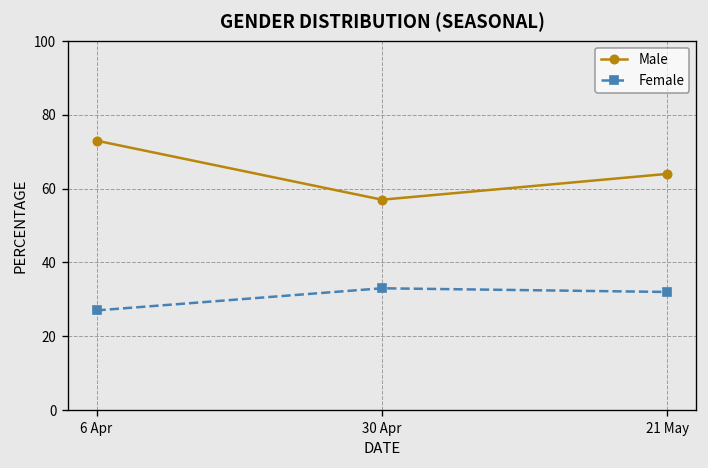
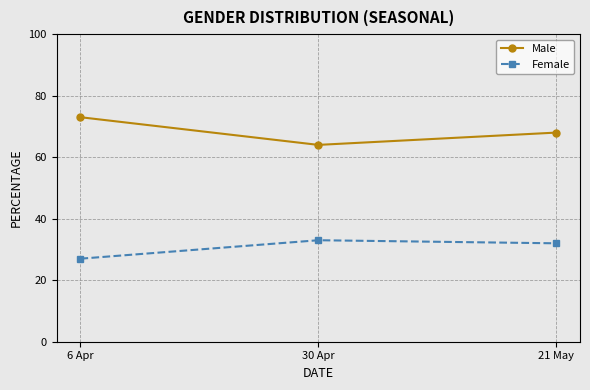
  {
    "Male": {
      "6 Apr": 73,
-     "30 Apr": 57,
-     "21 May": 64
+     "30 Apr": 64,
+     "21 May": 68
    },
    "Female": {
      "6 Apr": 27,
      "30 Apr": 33,
      "21 May": 32
    }
  }
